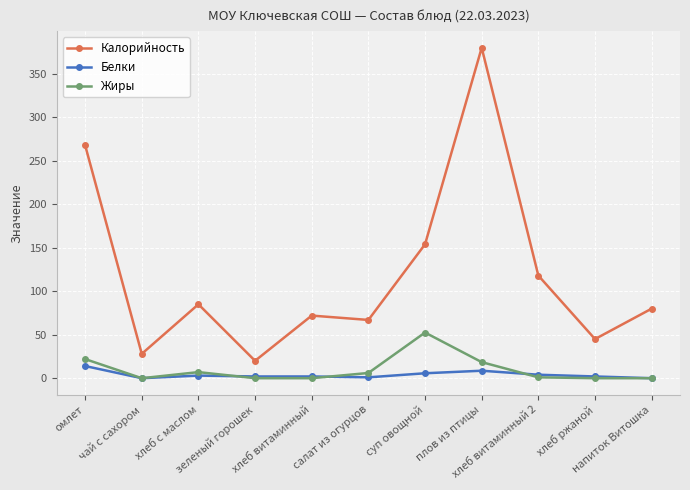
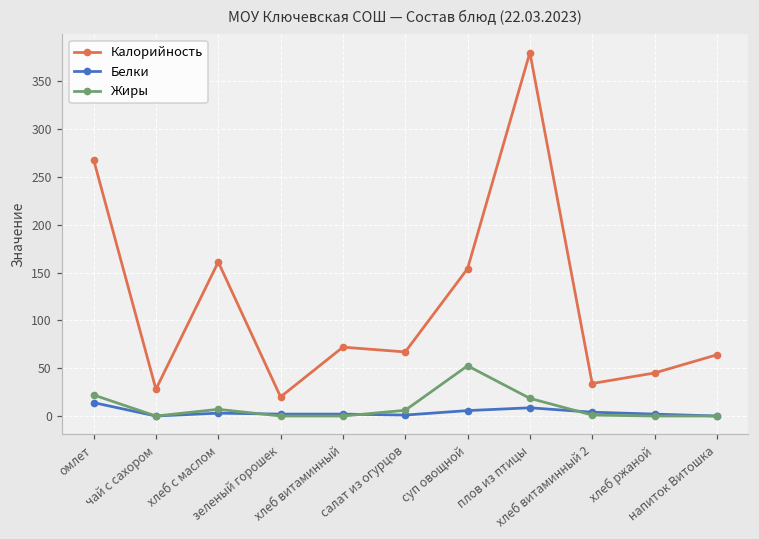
  {
    "Калорийность": {
      "омлет": 270,
      "чай с сахором": 30,
-     "хлеб с маслом": 90,
+     "хлеб с маслом": 160,
      "зеленый горошек": 20,
      "хлеб витаминный": 70,
      "салат из огурцов": 70,
      "суп овощной": 150,
      "плов из птицы": 380,
-     "хлеб витаминный 2": 120,
+     "хлеб витаминный 2": 30,
      "хлеб ржаной": 50,
-     "напиток Витошка": 80
+     "напиток Витошка": 60
    },
    "Белки": {
      "омлет": 10,
      "хлеб с маслом": 0,
      "салат из огурцов": 0,
      "суп овощной": 10,
      "плов из птицы": 10,
      "хлеб витаминный 2": 0
    },
    "Жиры": {
      "омлет": 20,
      "хлеб с маслом": 10,
      "салат из огурцов": 10,
      "суп овощной": 50,
      "плов из птицы": 20,
      "хлеб витаминный 2": 0
    }
  }
